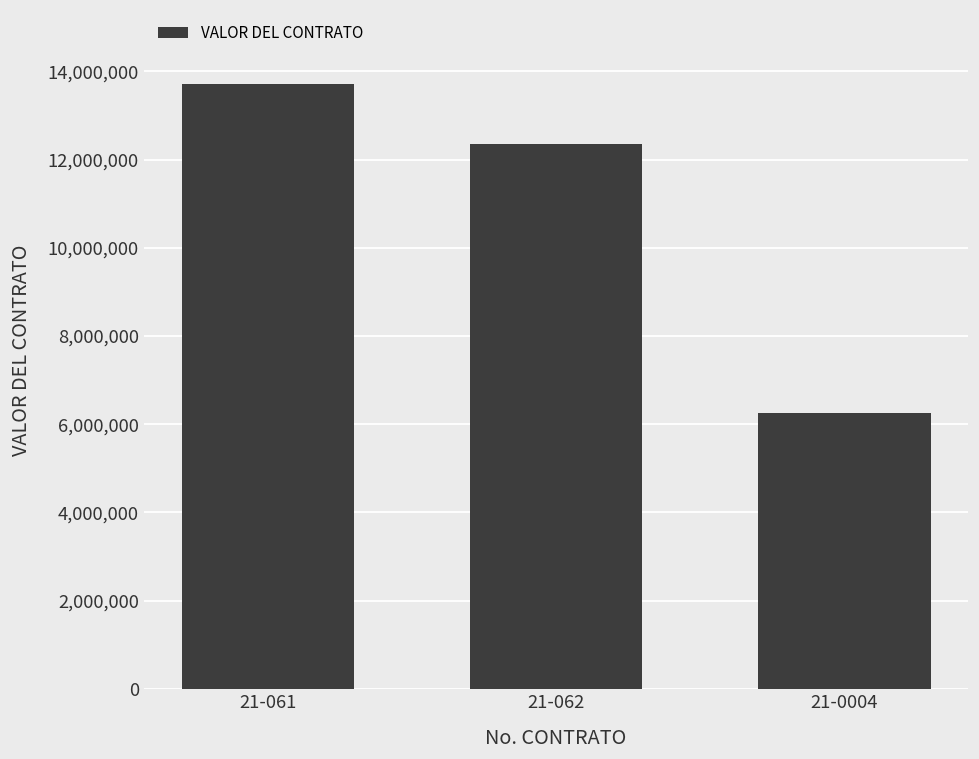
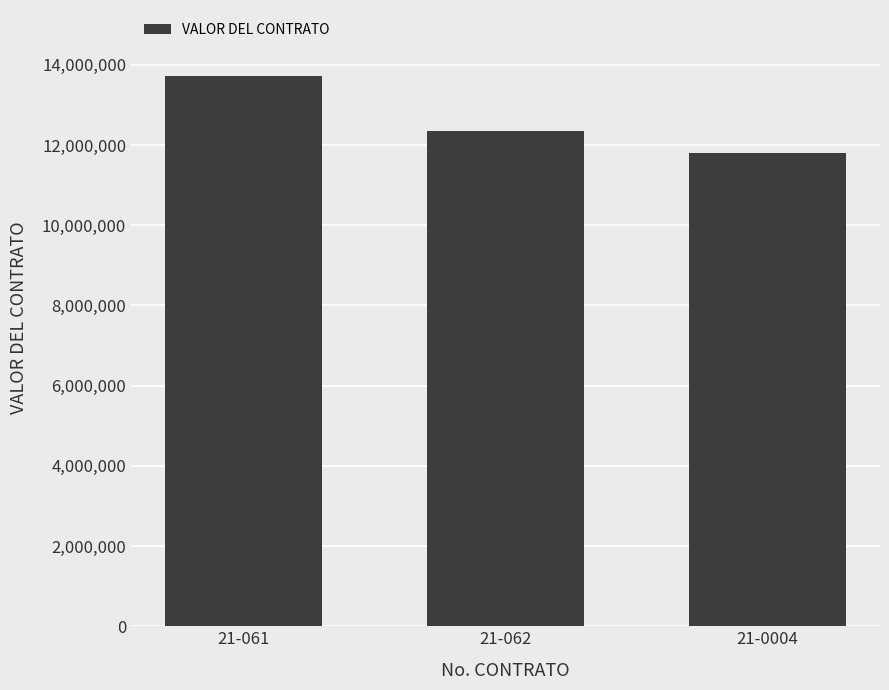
  {
    "21-061": "13,700,000",
    "21-062": "12,300,000",
-   "21-0004": "6,200,000"
+   "21-0004": "11,800,000"
  }
